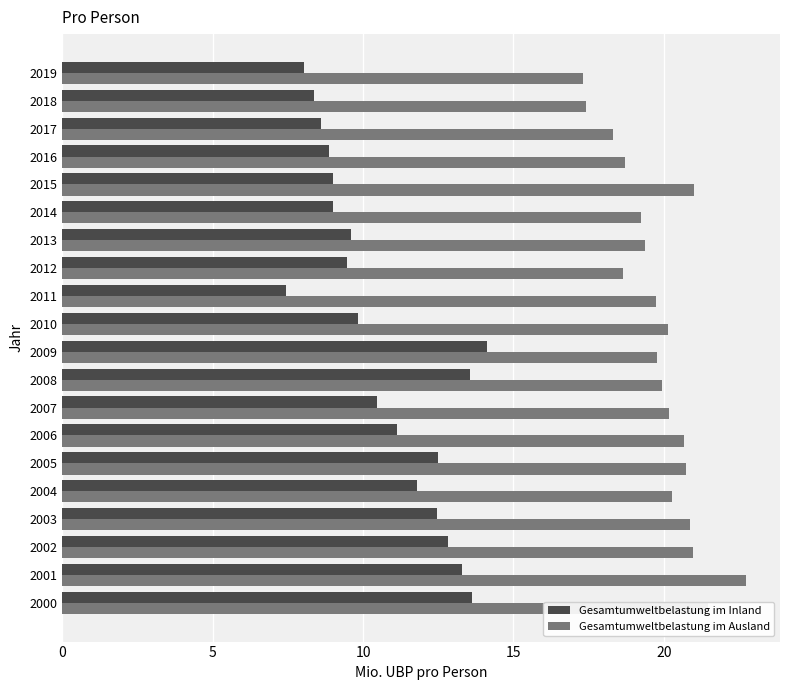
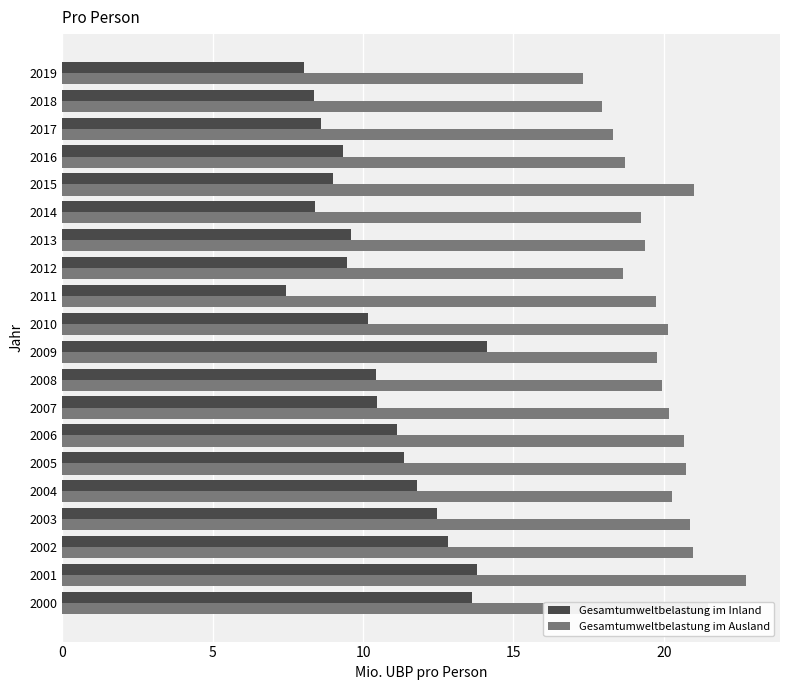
  {
    "Gesamtumweltbelastung im Inland": {
      "2019": 8.1,
      "2018": 8.4,
      "2017": 8.6,
-     "2016": 8.9,
+     "2016": 9.3,
      "2015": 9.0,
-     "2014": 9.0,
+     "2014": 8.4,
      "2013": 9.6,
      "2012": 9.5,
      "2011": 7.4,
-     "2010": 9.8,
+     "2010": 10.2,
      "2009": 14.1,
-     "2008": 13.6,
+     "2008": 10.4,
      "2007": 10.5,
      "2006": 11.1,
-     "2005": 12.5,
+     "2005": 11.3,
      "2004": 11.8,
      "2003": 12.5,
      "2002": 12.8,
-     "2001": 13.3,
+     "2001": 13.8,
      "2000": 13.6
    },
    "Gesamtumweltbelastung im Ausland": {
      "2019": 17.3,
-     "2018": 17.4,
+     "2018": 18.0,
      "2017": 18.3,
      "2016": 18.7,
      "2015": 21.0,
      "2014": 19.2,
      "2013": 19.4,
      "2012": 18.6,
      "2011": 19.8,
      "2010": 20.1,
      "2009": 19.8,
      "2008": 19.9,
      "2007": 20.2,
      "2006": 20.7,
      "2005": 20.7,
      "2004": 20.3,
      "2003": 20.9,
      "2002": 21.0,
      "2001": 22.7
    }
  }
